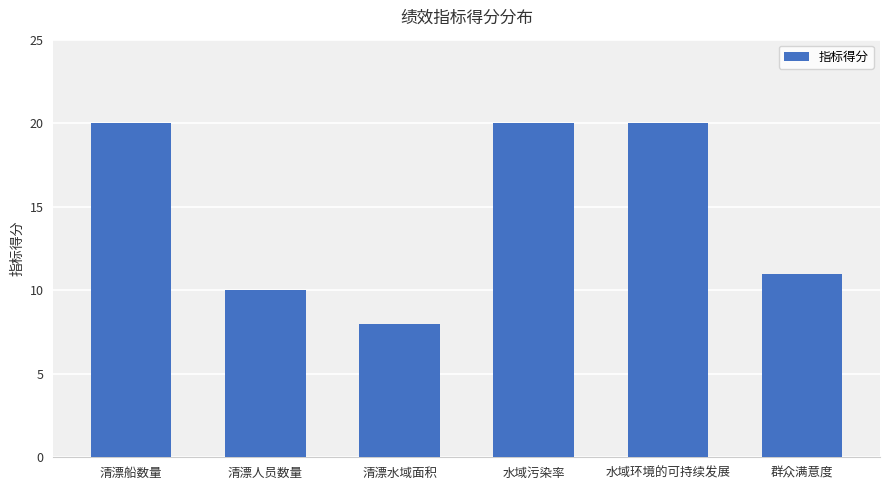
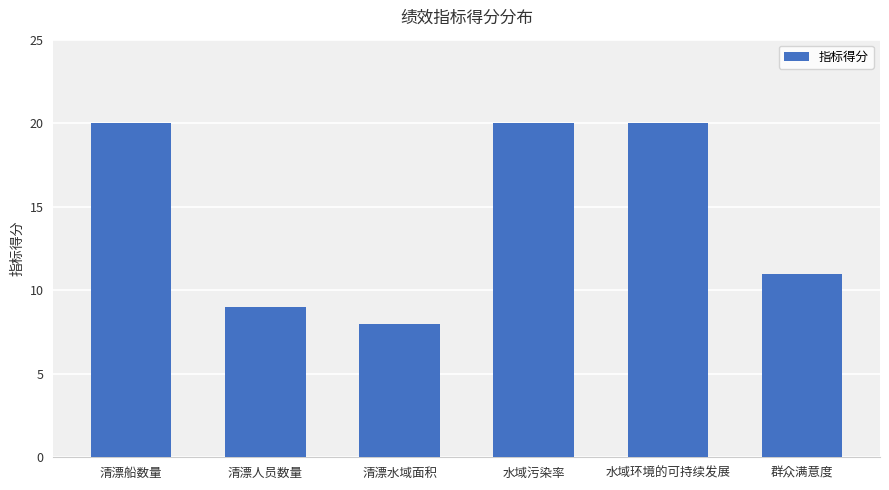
  {
    "清漂船数量": 20,
-   "清漂人员数量": 10,
+   "清漂人员数量": 9,
    "清漂水域面积": 8,
    "水域污染率": 20,
    "水域环境的可持续发展": 20,
    "群众满意度": 11
  }
